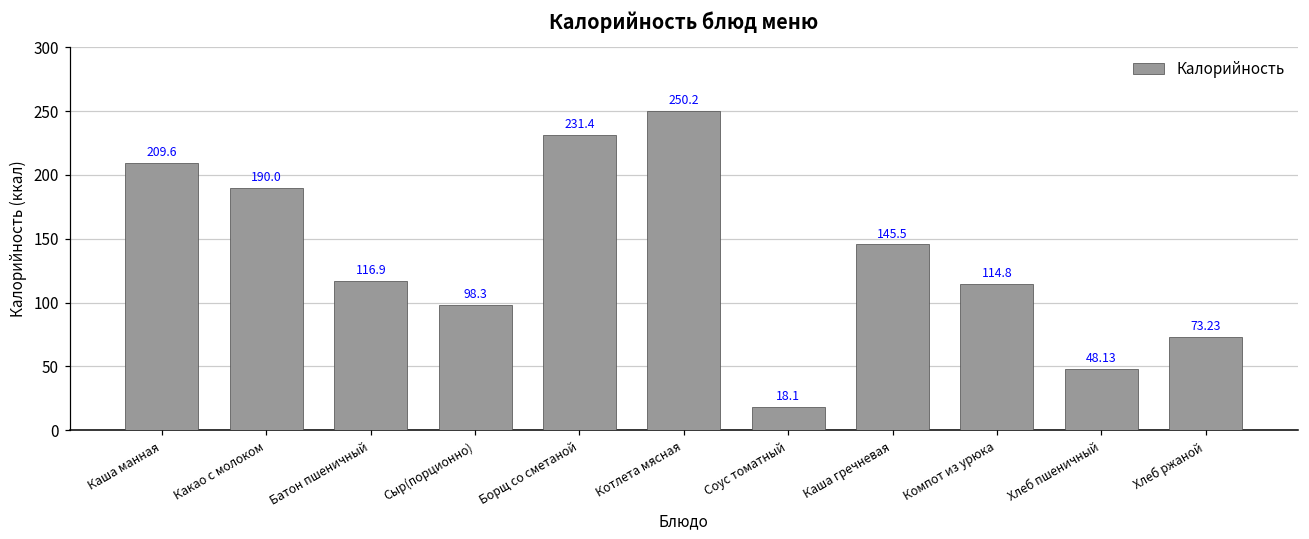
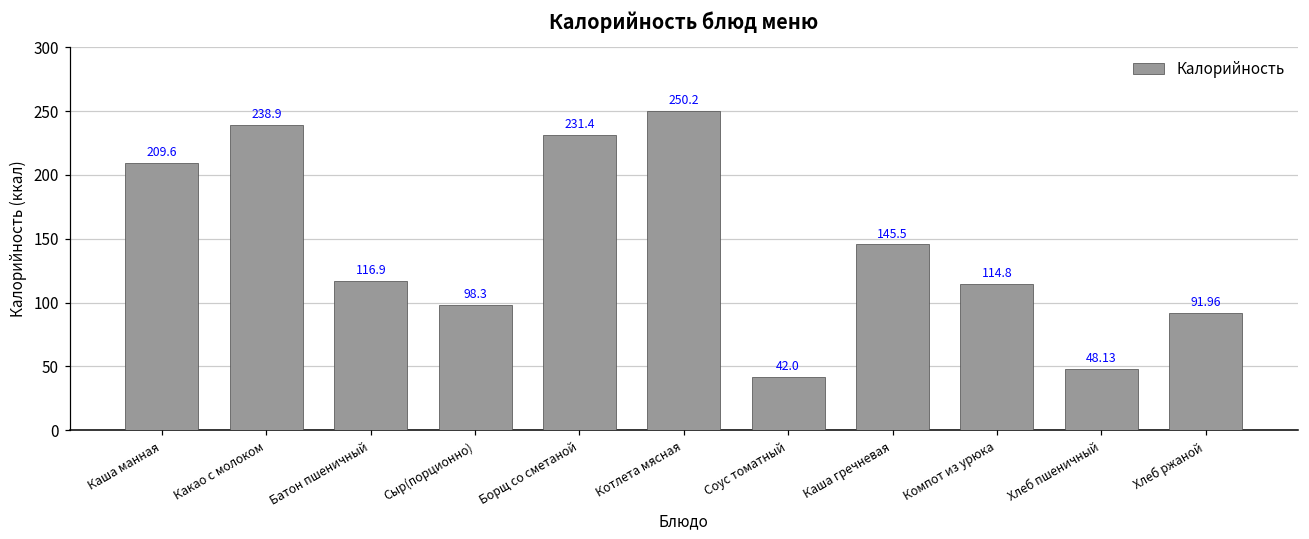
  {
    "Каша манная": 209.6,
-   "Какао с молоком": 190.0,
+   "Какао с молоком": 238.9,
    "Батон пшеничный": 116.9,
    "Сыр(порционно)": 98.3,
    "Борщ со сметаной": 231.4,
    "Котлета мясная": 250.2,
-   "Соус томатный": 18.1,
+   "Соус томатный": 42.0,
    "Каша гречневая": 145.5,
    "Компот из урюка": 114.8,
    "Хлеб пшеничный": 48.13,
-   "Хлеб ржаной": 73.23
+   "Хлеб ржаной": 91.96
  }
